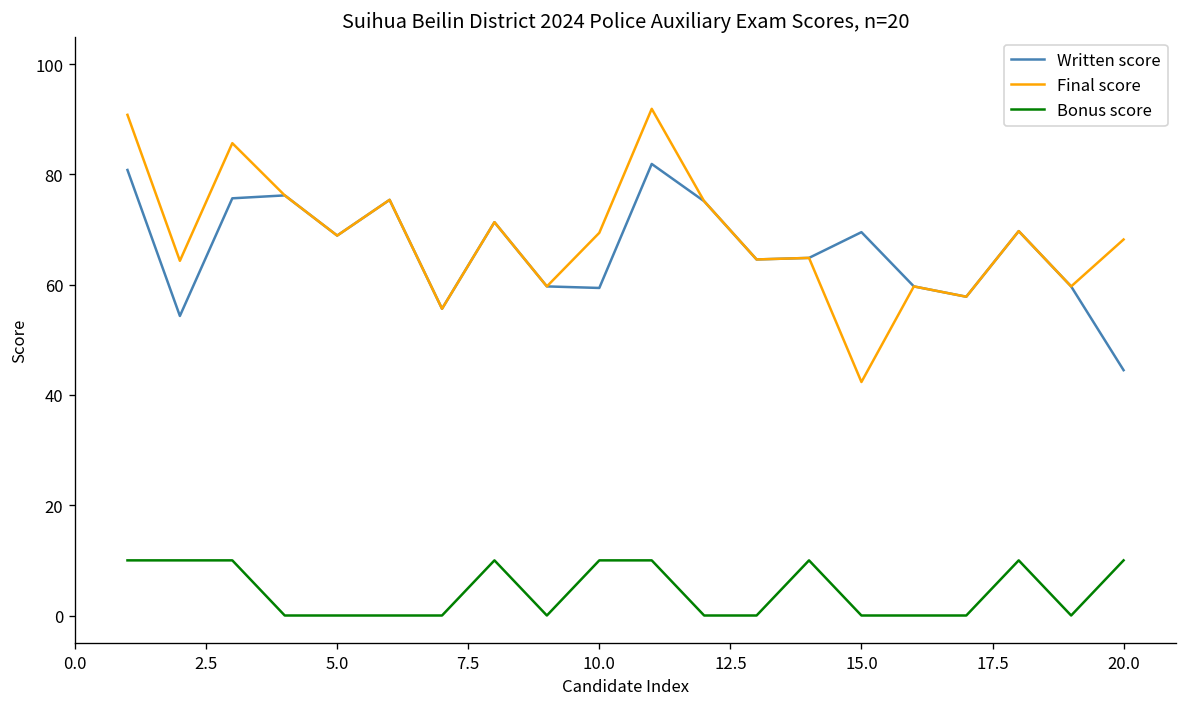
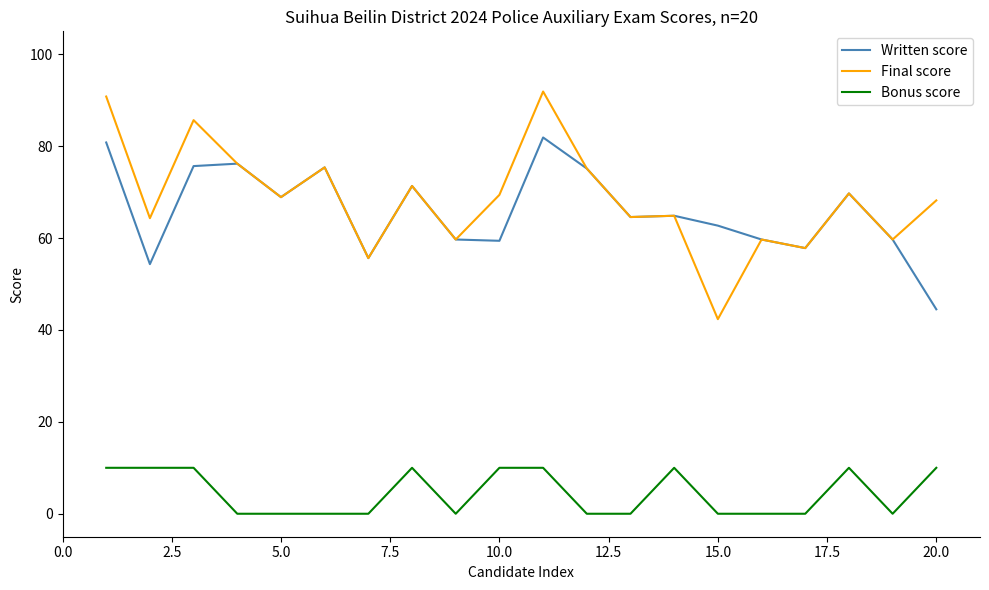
  {
    "Written score": {
      "10.0": 59,
-     "15.0": 70,
+     "15.0": 63,
      "20.0": 45
    },
    "Final score": {
      "10.0": 69,
      "15.0": 42,
      "20.0": 68
    },
    "Bonus score": {
      "5.0": 0,
      "10.0": 10,
      "15.0": 0,
      "20.0": 10
    }
  }
